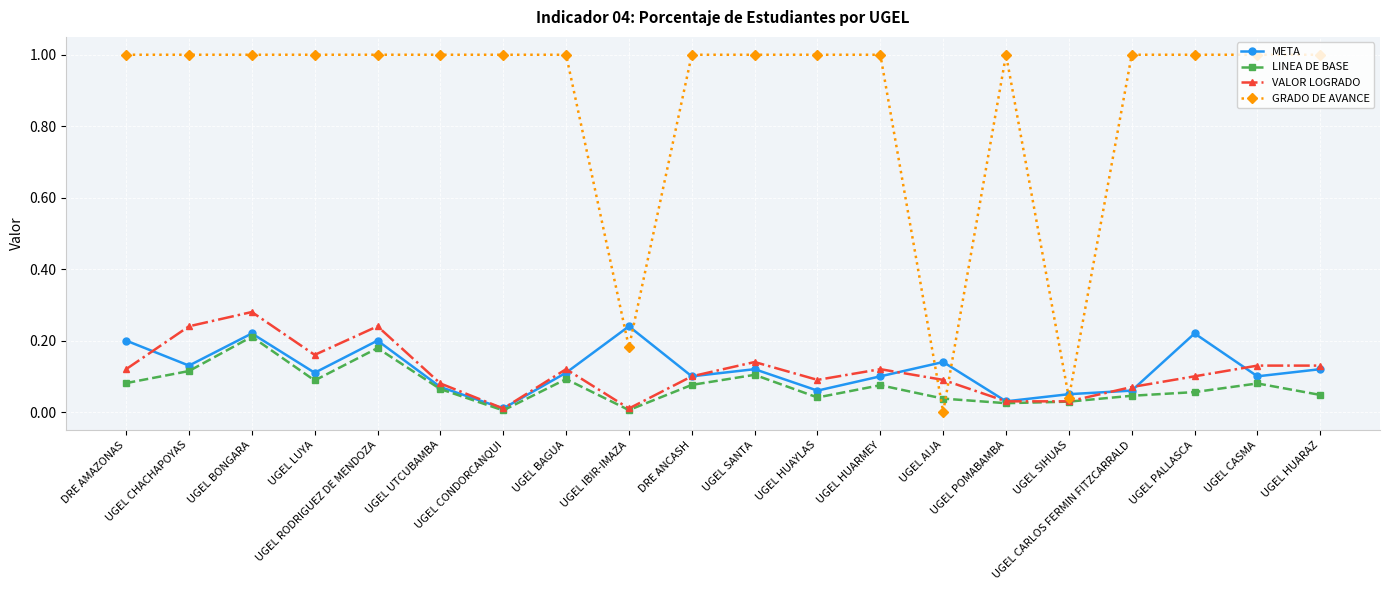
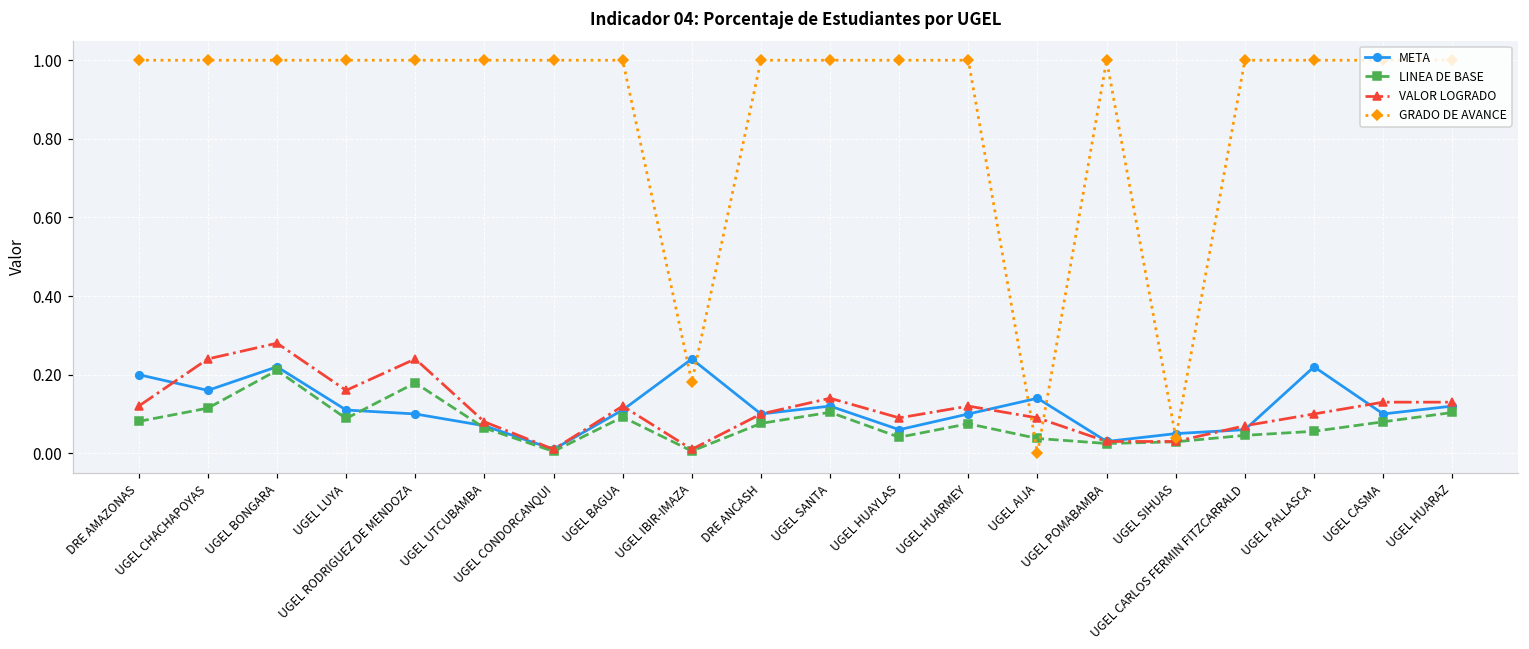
  {
    "META": {
      "DRE AMAZONAS": 0.20,
-     "UGEL CHACHAPOYAS": 0.13,
+     "UGEL CHACHAPOYAS": 0.16,
      "UGEL BONGARA": 0.22,
      "UGEL LUYA": 0.11,
-     "UGEL RODRIGUEZ DE MENDOZA": 0.2,
+     "UGEL RODRIGUEZ DE MENDOZA": 0.1,
      "UGEL BAGUA": 0.11,
      "UGEL IBIR-IMAZA": 0.24,
      "UGEL SANTA": 0.12,
      "UGEL HUAYLAS": 0.06,
      "UGEL HUARMEY": 0.10,
      "UGEL AIJA": 0.14,
      "UGEL SIHUAS": 0.05,
      "UGEL CARLOS FERMIN FITZCARRALD": 0.06,
      "UGEL PALLASCA": 0.22,
      "UGEL CASMA": 0.10,
      "UGEL HUARAZ": 0.12
    },
    "LINEA DE BASE": {
      "DRE AMAZONAS": 0.08,
      "UGEL CHACHAPOYAS": 0.11,
      "UGEL BONGARA": 0.21,
      "UGEL LUYA": 0.09,
      "UGEL RODRIGUEZ DE MENDOZA": 0.18,
      "UGEL BAGUA": 0.09,
      "DRE ANCASH": 0.08,
      "UGEL SANTA": 0.10,
      "UGEL HUAYLAS": 0.04,
      "UGEL HUARMEY": 0.08,
      "UGEL AIJA": 0.04,
      "UGEL CARLOS FERMIN FITZCARRALD": 0.05,
      "UGEL PALLASCA": 0.06,
      "UGEL CASMA": 0.08,
-     "UGEL HUARAZ": 0.05
+     "UGEL HUARAZ": 0.10
    },
    "VALOR LOGRADO": {
      "DRE AMAZONAS": 0.12,
      "UGEL CHACHAPOYAS": 0.24,
      "UGEL BONGARA": 0.28,
      "UGEL LUYA": 0.16,
      "UGEL RODRIGUEZ DE MENDOZA": 0.24,
      "UGEL UTCUBAMBA": 0.08,
      "UGEL BAGUA": 0.12,
      "UGEL SANTA": 0.14,
      "UGEL HUAYLAS": 0.09,
      "UGEL HUARMEY": 0.12,
      "UGEL AIJA": 0.09,
      "UGEL CARLOS FERMIN FITZCARRALD": 0.07,
      "UGEL PALLASCA": 0.10,
      "UGEL CASMA": 0.13,
      "UGEL HUARAZ": 0.13
    },
    "GRADO DE AVANCE": {
      "DRE AMAZONAS": 1.00,
      "UGEL CHACHAPOYAS": 1.00,
      "UGEL BONGARA": 1.00,
      "UGEL LUYA": 1.00,
      "UGEL RODRIGUEZ DE MENDOZA": 1.00,
      "UGEL UTCUBAMBA": 1.00,
      "UGEL CONDORCANQUI": 1.00,
      "UGEL BAGUA": 1.00,
      "UGEL IBIR-IMAZA": 0.18,
      "DRE ANCASH": 1.00,
      "UGEL SANTA": 1.00,
      "UGEL HUAYLAS": 1.00,
      "UGEL HUARMEY": 1.00,
      "UGEL AIJA": 0.00,
      "UGEL POMABAMBA": 1.00,
      "UGEL SIHUAS": 0.04,
      "UGEL CARLOS FERMIN FITZCARRALD": 1.00,
      "UGEL PALLASCA": 1.00
    }
  }
